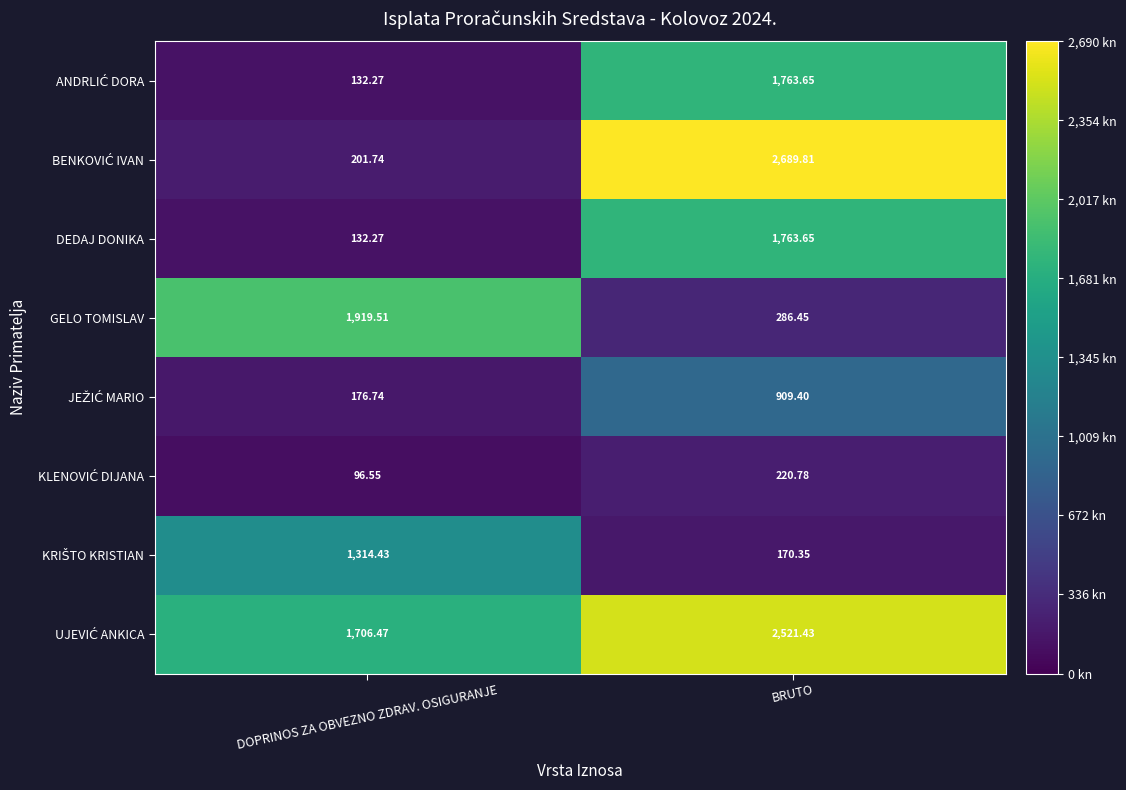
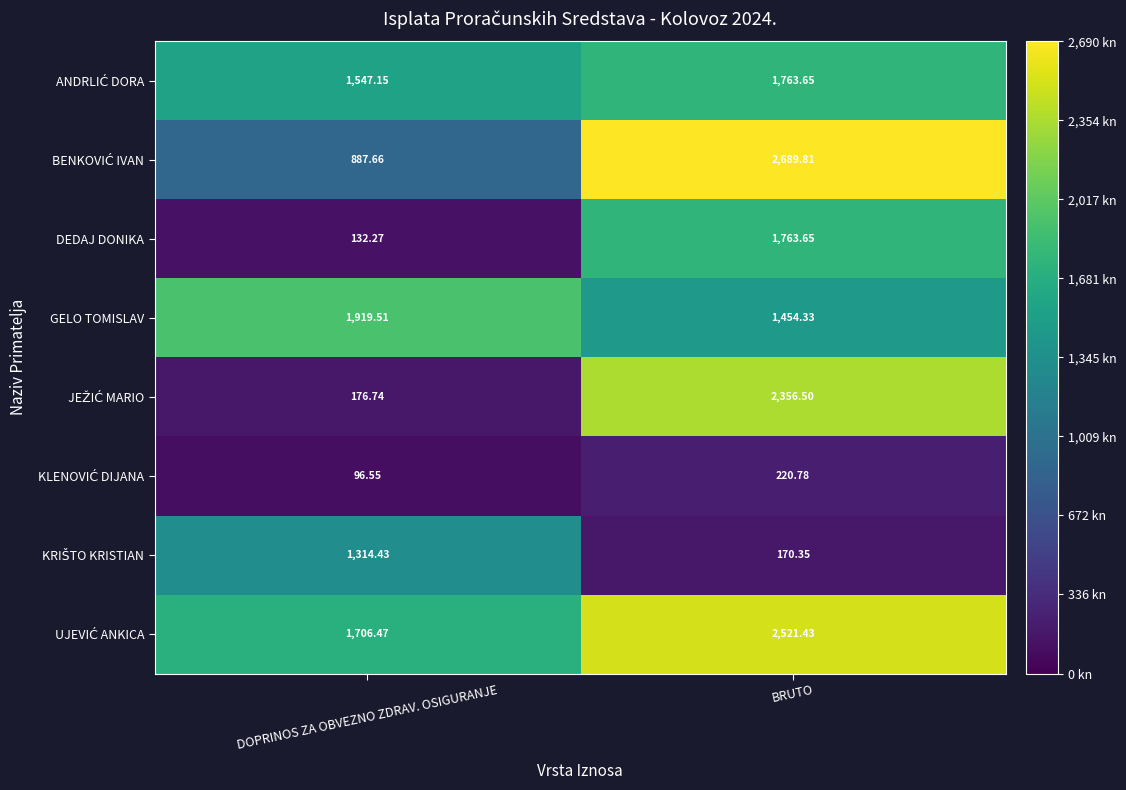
  {
    "ANDRLIĆ DORA": {
-     "DOPRINOS ZA OBVEZNO ZDRAV. OSIGURANJE": "132.27",
+     "DOPRINOS ZA OBVEZNO ZDRAV. OSIGURANJE": "1,547.15",
      "BRUTO": "1,763.65"
    },
    "BENKOVIĆ IVAN": {
-     "DOPRINOS ZA OBVEZNO ZDRAV. OSIGURANJE": "201.74",
+     "DOPRINOS ZA OBVEZNO ZDRAV. OSIGURANJE": "887.66",
      "BRUTO": "2,689.81"
    },
    "DEDAJ DONIKA": {
      "DOPRINOS ZA OBVEZNO ZDRAV. OSIGURANJE": "132.27",
      "BRUTO": "1,763.65"
    },
    "GELO TOMISLAV": {
      "DOPRINOS ZA OBVEZNO ZDRAV. OSIGURANJE": "1,919.51",
-     "BRUTO": "286.45"
+     "BRUTO": "1,454.33"
    },
    "JEŽIĆ MARIO": {
      "DOPRINOS ZA OBVEZNO ZDRAV. OSIGURANJE": "176.74",
-     "BRUTO": "909.40"
+     "BRUTO": "2,356.50"
    },
    "KLENOVIĆ DIJANA": {
      "DOPRINOS ZA OBVEZNO ZDRAV. OSIGURANJE": "96.55",
      "BRUTO": "220.78"
    },
    "KRIŠTO KRISTIAN": {
      "DOPRINOS ZA OBVEZNO ZDRAV. OSIGURANJE": "1,314.43",
      "BRUTO": "170.35"
    },
    "UJEVIĆ ANKICA": {
      "DOPRINOS ZA OBVEZNO ZDRAV. OSIGURANJE": "1,706.47",
      "BRUTO": "2,521.43"
    }
  }
